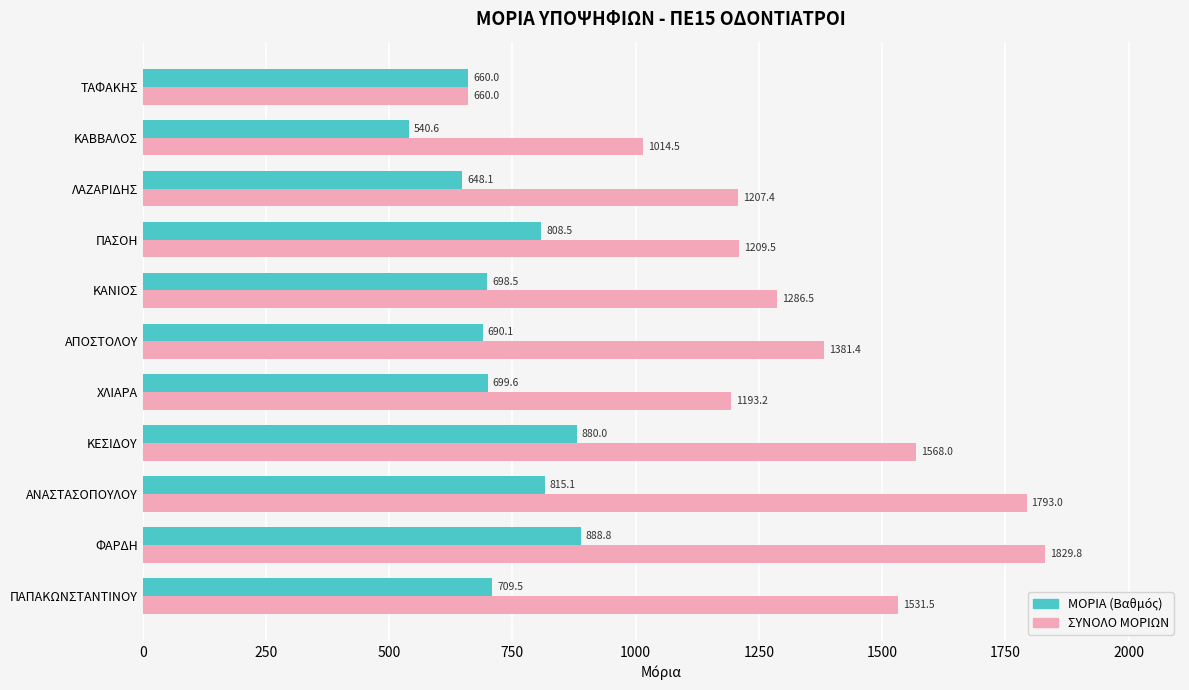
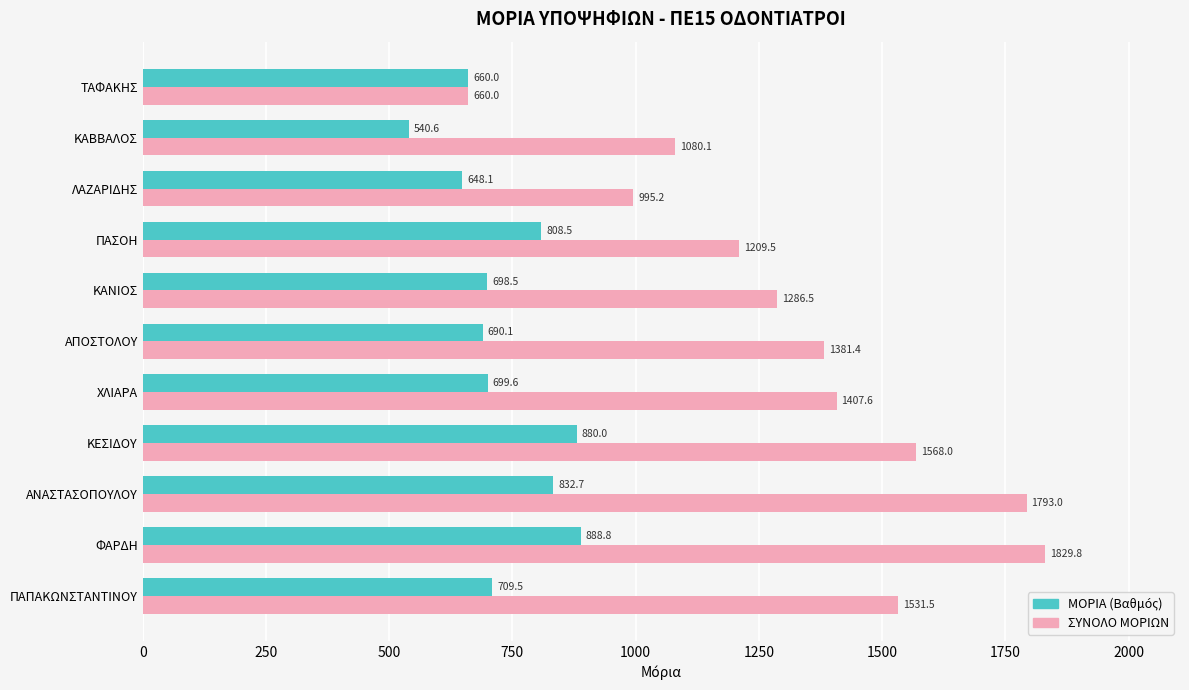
  {
    "ΜΟΡΙΑ (Βαθμός)": {
      "ΤAΦΑΚΗΣ": 660.0,
      "ΚΑΒΒΑΛΟΣ": 540.6,
      "ΛΑΖΑΡΙΔΗΣ": 648.1,
      "ΠΑΣΟΗ": 808.5,
      "ΚΑΝΙΟΣ": 698.5,
      "ΑΠΟΣΤΟΛΟΥ": 690.1,
      "ΧΛΙΑΡΑ": 699.6,
      "ΚΕΣΙΔΟΥ": 880.0,
-     "ΑΝΑΣΤΑΣΟΠΟΥΛΟΥ": 815.1,
+     "ΑΝΑΣΤΑΣΟΠΟΥΛΟΥ": 832.7,
      "ΦΑΡΔΗ": 888.8,
      "ΠΑΠΑΚΩΝΣΤΑΝΤΙΝΟΥ": 709.5
    },
    "ΣΥΝΟΛΟ ΜΟΡΙΩΝ": {
      "ΤAΦΑΚΗΣ": 660.0,
-     "ΚΑΒΒΑΛΟΣ": 1014.5,
-     "ΛΑΖΑΡΙΔΗΣ": 1207.4,
+     "ΚΑΒΒΑΛΟΣ": 1080.1,
+     "ΛΑΖΑΡΙΔΗΣ": 995.2,
      "ΠΑΣΟΗ": 1209.5,
      "ΚΑΝΙΟΣ": 1286.5,
      "ΑΠΟΣΤΟΛΟΥ": 1381.4,
-     "ΧΛΙΑΡΑ": 1193.2,
+     "ΧΛΙΑΡΑ": 1407.6,
      "ΚΕΣΙΔΟΥ": 1568.0,
      "ΑΝΑΣΤΑΣΟΠΟΥΛΟΥ": 1793.0,
      "ΦΑΡΔΗ": 1829.8,
      "ΠΑΠΑΚΩΝΣΤΑΝΤΙΝΟΥ": 1531.5
    }
  }
